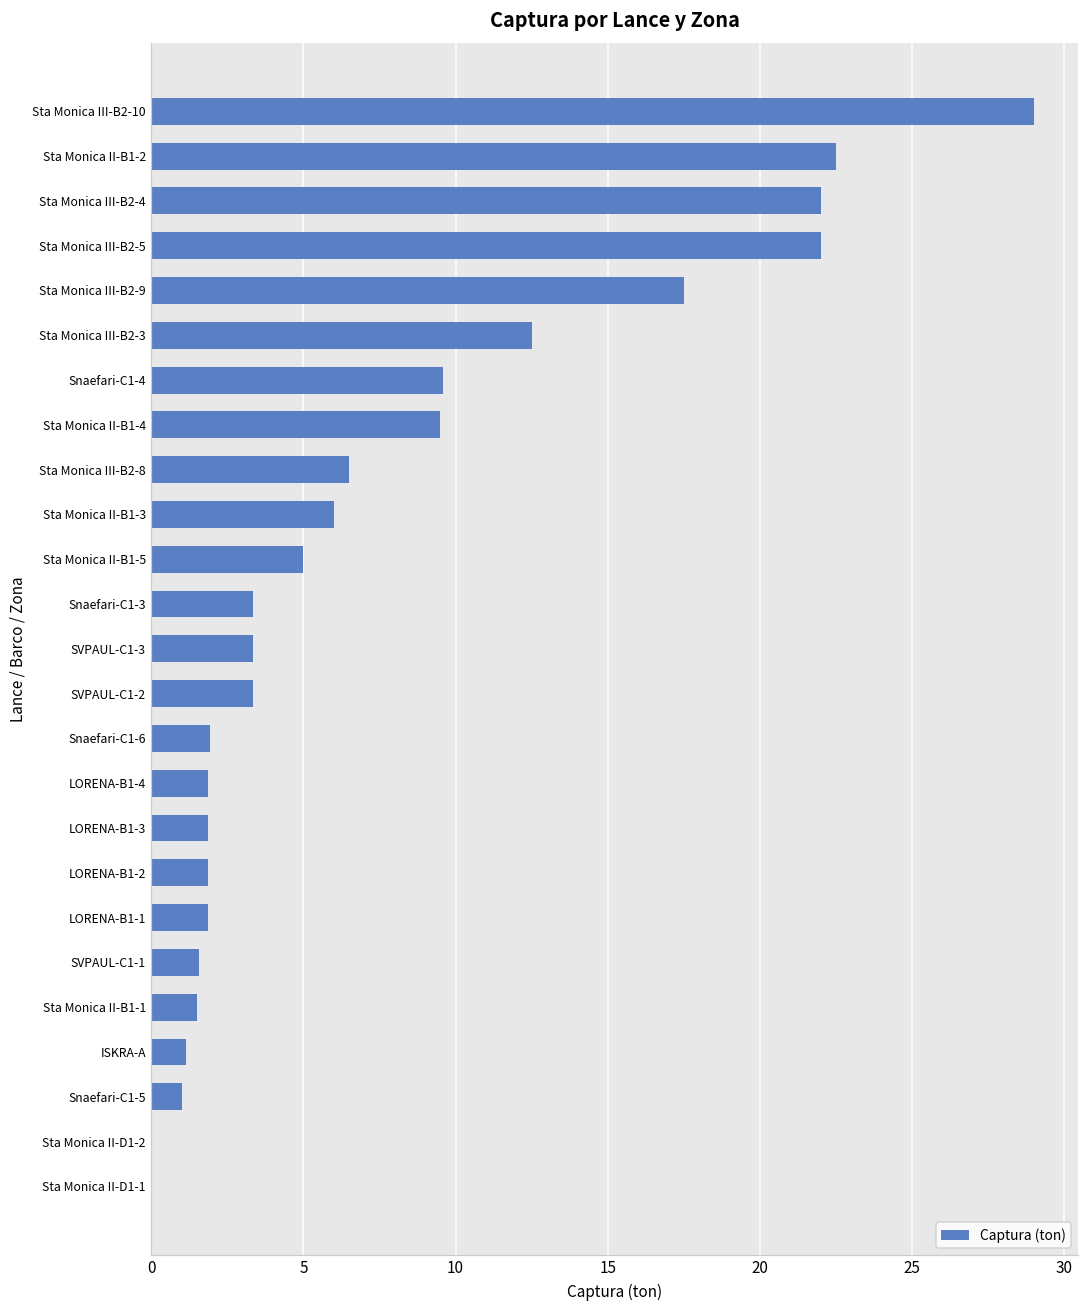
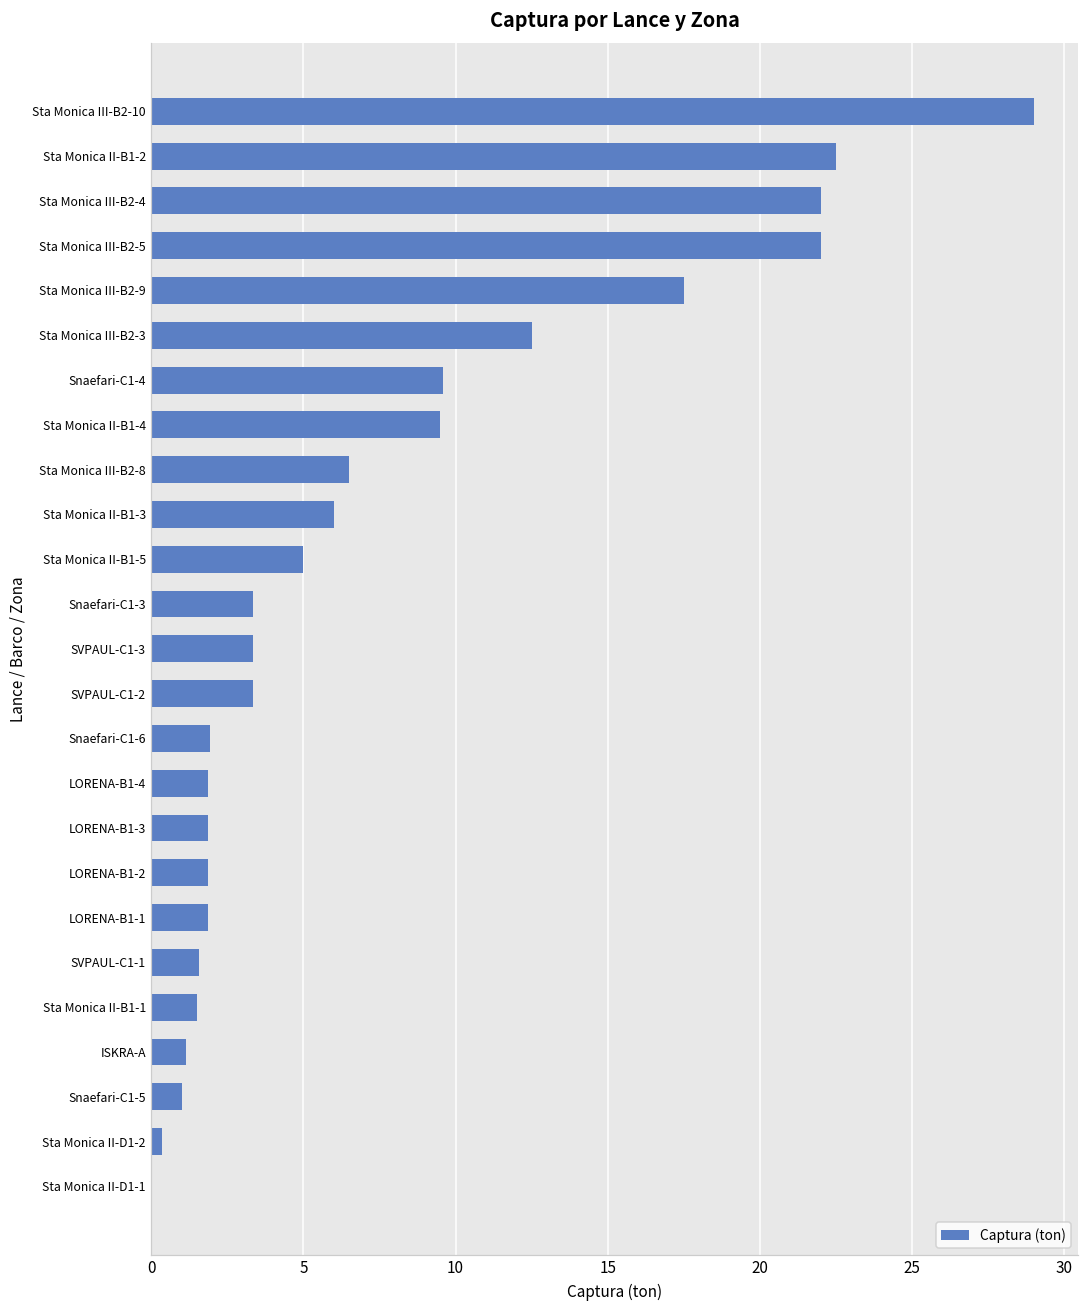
  {
    "Sta Monica III-B2-10": 29.0,
    "Sta Monica II-B1-2": 22.5,
    "Sta Monica III-B2-4": 22.0,
    "Sta Monica III-B2-5": 22.0,
    "Sta Monica III-B2-9": 17.5,
    "Sta Monica III-B2-3": 12.5,
    "Snaefari-C1-4": 9.6,
    "Sta Monica II-B1-4": 9.5,
    "Sta Monica III-B2-8": 6.5,
    "Sta Monica II-B1-3": 6.0,
    "Sta Monica II-B1-5": 5.0,
    "Snaefari-C1-3": 3.4,
    "SVPAUL-C1-3": 3.3,
    "SVPAUL-C1-2": 3.3,
    "Snaefari-C1-6": 1.9,
    "LORENA-B1-4": 1.9,
    "LORENA-B1-3": 1.9,
    "LORENA-B1-2": 1.9,
    "LORENA-B1-1": 1.9,
    "SVPAUL-C1-1": 1.6,
    "Sta Monica II-B1-1": 1.5,
    "ISKRA-A": 1.2,
    "Snaefari-C1-5": 1.0,
-   "Sta Monica II-D1-2": 0.0
+   "Sta Monica II-D1-2": 0.3
  }
